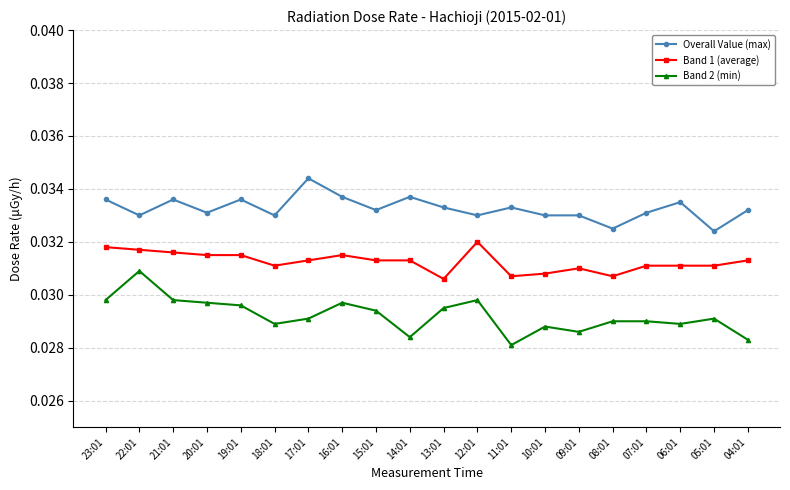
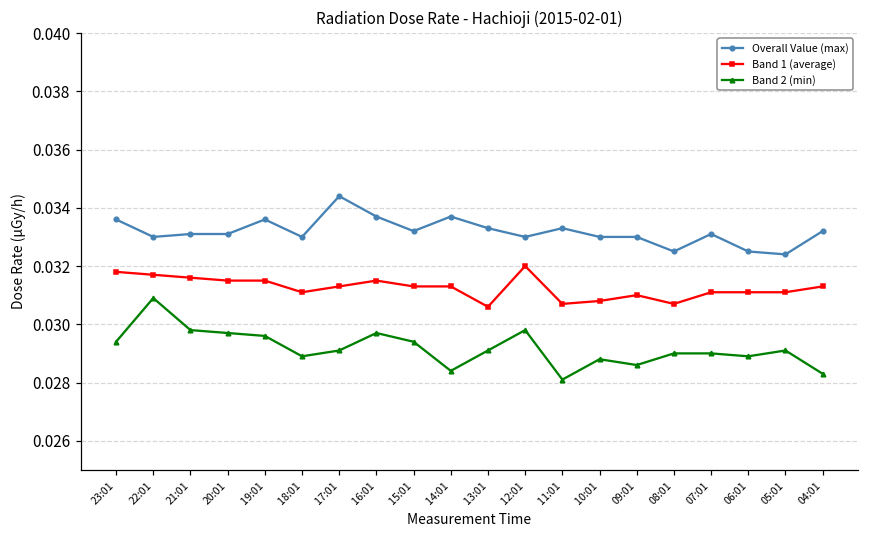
  {
    "Overall Value (max)": {
      "23:01": 0.0336,
      "22:01": 0.0330,
-     "21:01": 0.0336,
+     "21:01": 0.0331,
      "20:01": 0.0331,
      "19:01": 0.0336,
      "18:01": 0.0330,
      "17:01": 0.0344,
      "16:01": 0.0337,
      "15:01": 0.0332,
      "14:01": 0.0337,
      "13:01": 0.0333,
      "12:01": 0.0330,
      "11:01": 0.0333,
      "10:01": 0.0330,
      "09:01": 0.0330,
      "08:01": 0.0325,
      "07:01": 0.0331,
-     "06:01": 0.0335,
+     "06:01": 0.0325,
      "05:01": 0.0324,
      "04:01": 0.0332
    },
    "Band 1 (average)": {
      "23:01": 0.0318,
      "22:01": 0.0317,
      "21:01": 0.0316,
      "20:01": 0.0315,
      "19:01": 0.0315,
      "18:01": 0.0311,
      "17:01": 0.0313,
      "16:01": 0.0315,
      "15:01": 0.0313,
      "14:01": 0.0313,
      "13:01": 0.0306,
      "12:01": 0.0320,
      "11:01": 0.0307,
      "10:01": 0.0308,
      "09:01": 0.0310,
      "08:01": 0.0307,
      "07:01": 0.0311,
      "06:01": 0.0311,
      "05:01": 0.0311,
      "04:01": 0.0313
    },
    "Band 2 (min)": {
-     "23:01": 0.0298,
+     "23:01": 0.0294,
      "22:01": 0.0309,
      "21:01": 0.0298,
      "20:01": 0.0297,
      "19:01": 0.0296,
      "18:01": 0.0289,
      "17:01": 0.0291,
      "16:01": 0.0297,
      "15:01": 0.0294,
      "14:01": 0.0284,
-     "13:01": 0.0295,
+     "13:01": 0.0291,
      "12:01": 0.0298,
      "11:01": 0.0281,
      "10:01": 0.0288,
      "09:01": 0.0286,
      "08:01": 0.0290,
      "07:01": 0.0290,
      "06:01": 0.0289,
      "05:01": 0.0291,
      "04:01": 0.0283
    }
  }
